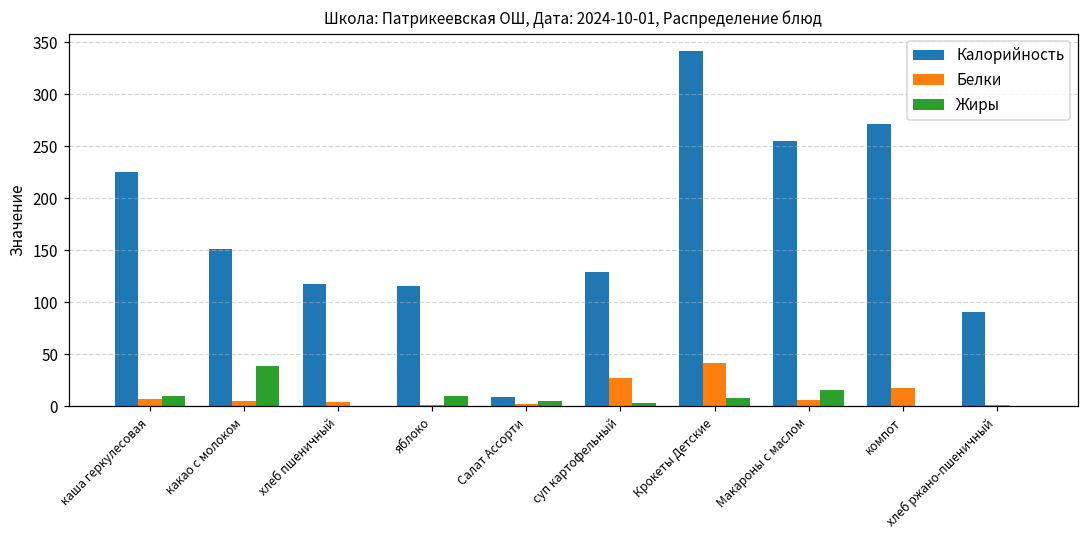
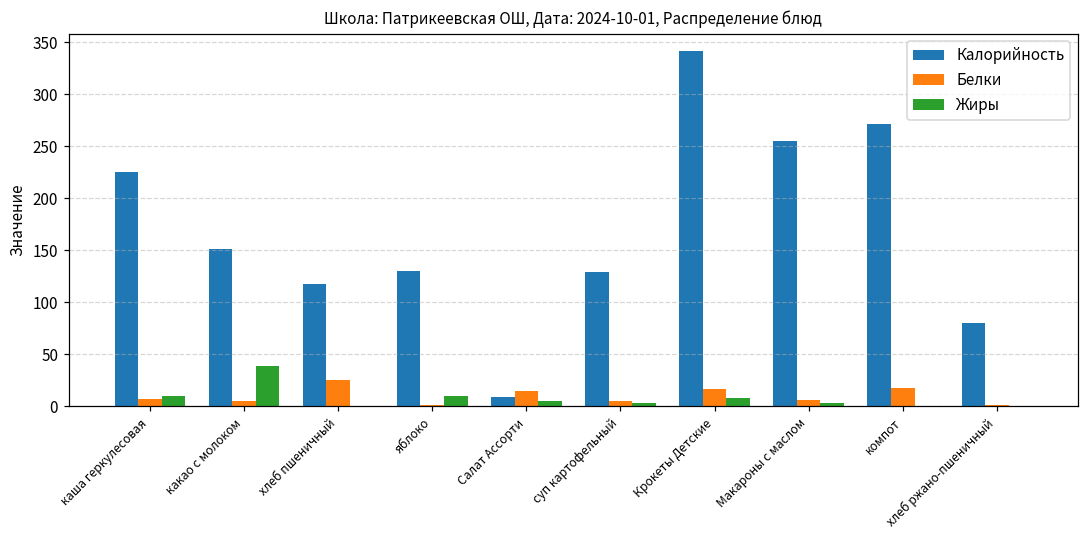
  {
    "Калорийность": {
      "каша геркулесовая": 230,
      "какао с молоком": 150,
      "хлеб пшеничный": 120,
-     "яблоко": 120,
+     "яблоко": 130,
      "Салат Ассорти": 10,
      "суп картофельный": 130,
      "Крокеты Детские": 340,
      "Макароны с маслом": 260,
      "компот": 270,
-     "хлеб ржано-пшеничный": 90
+     "хлеб ржано-пшеничный": 80
    },
    "Белки": {
      "каша геркулесовая": 10,
      "какао с молоком": 0,
-     "хлеб пшеничный": 0,
-     "Салат Ассорти": 0,
-     "суп картофельный": 30,
-     "Крокеты Детские": 40,
+     "хлеб пшеничный": 20,
+     "Салат Ассорти": 10,
+     "суп картофельный": 0,
+     "Крокеты Детские": 20,
      "Макароны с маслом": 10,
      "компот": 20
    },
    "Жиры": {
      "каша геркулесовая": 10,
      "какао с молоком": 40,
      "яблоко": 10,
      "Салат Ассорти": 0,
      "суп картофельный": 0,
      "Крокеты Детские": 10,
-     "Макароны с маслом": 20
+     "Макароны с маслом": 0
    }
  }
